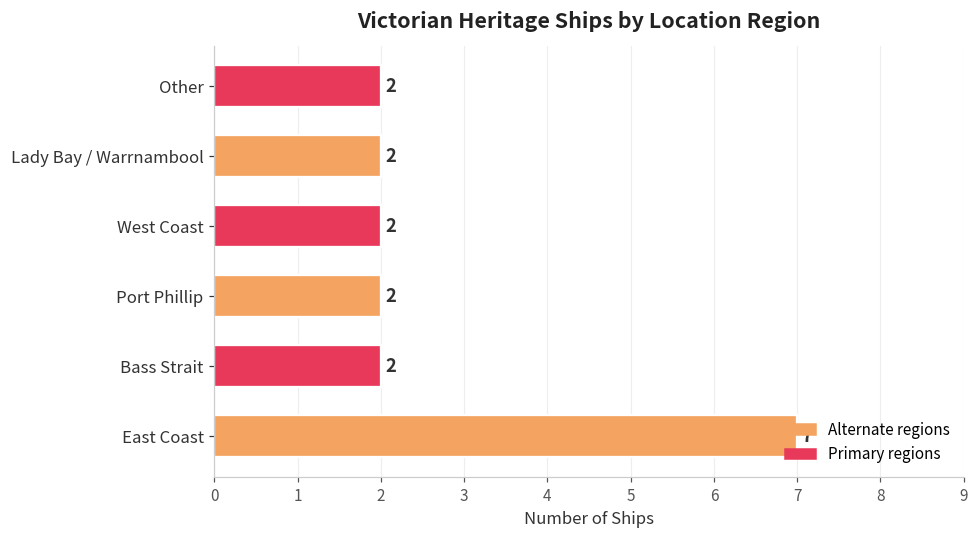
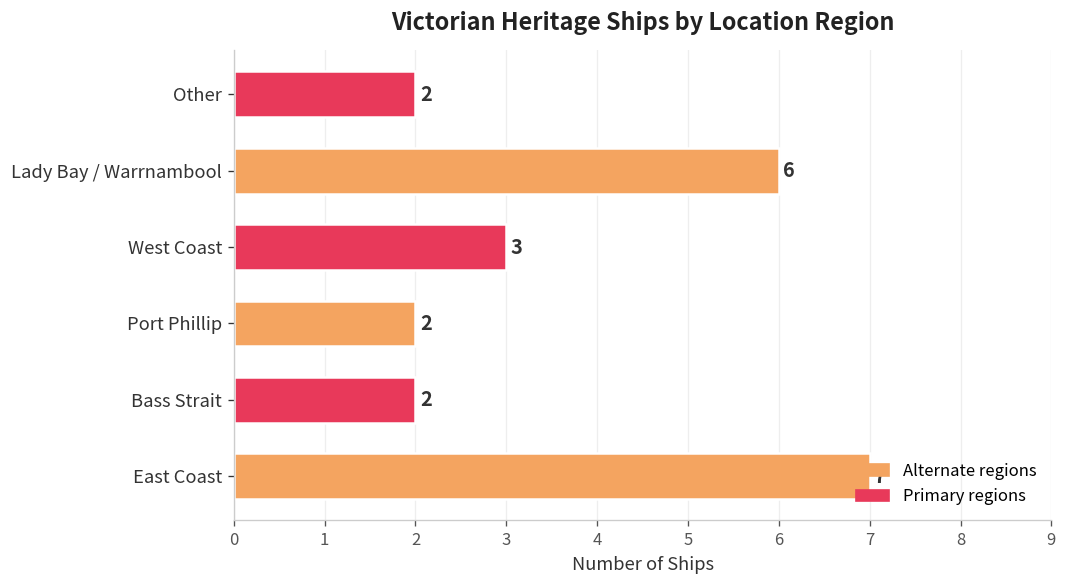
  {
    "Other": 2,
-   "Lady Bay / Warrnambool": 2,
-   "West Coast": 2,
+   "Lady Bay / Warrnambool": 6,
+   "West Coast": 3,
    "Port Phillip": 2,
    "Bass Strait": 2,
    "East Coast": 7
  }
